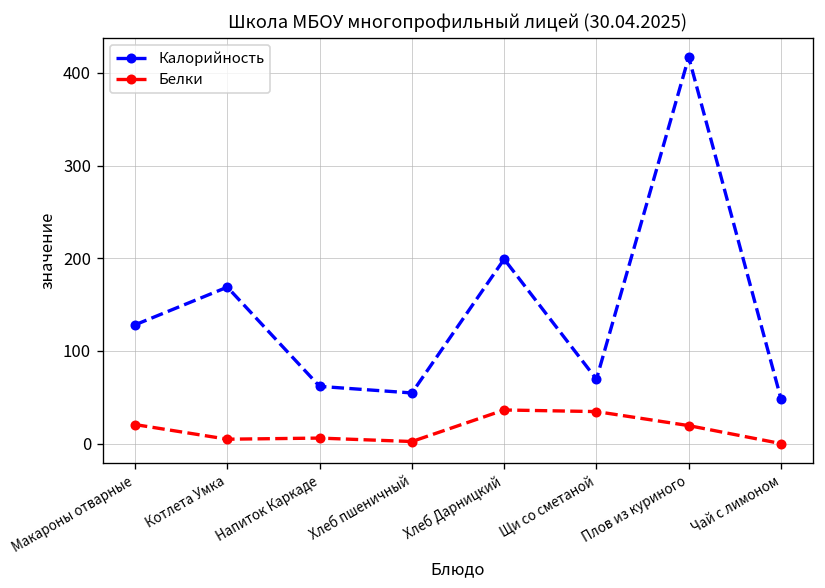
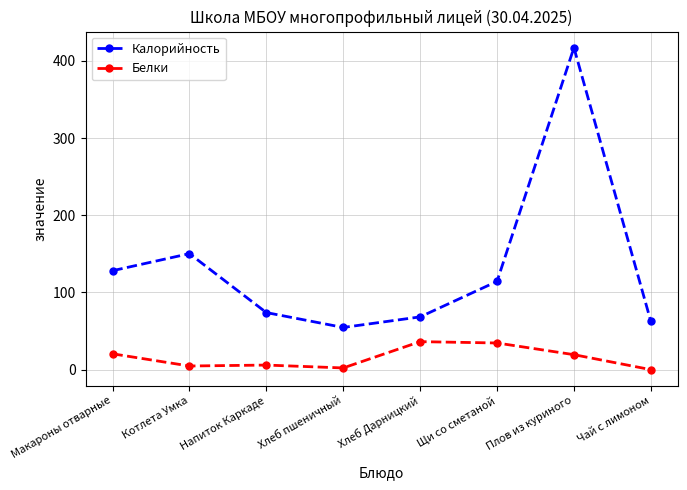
  {
    "Калорийность": {
      "Макароны отварные": 130,
-     "Котлета Умка": 170,
-     "Напиток Каркаде": 60,
+     "Котлета Умка": 150,
+     "Напиток Каркаде": 70,
      "Хлеб пшеничный": 50,
-     "Хлеб Дарницкий": 200,
-     "Щи со сметаной": 70,
+     "Хлеб Дарницкий": 70,
+     "Щи со сметаной": 110,
      "Плов из куриного": 420,
-     "Чай с лимоном": 50
+     "Чай с лимоном": 60
    },
    "Белки": {
      "Макароны отварные": 20,
      "Котлета Умка": 0,
      "Напиток Каркаде": 10,
      "Хлеб пшеничный": 0,
      "Хлеб Дарницкий": 40,
      "Щи со сметаной": 30,
      "Плов из куриного": 20,
      "Чай с лимоном": 0
    }
  }
